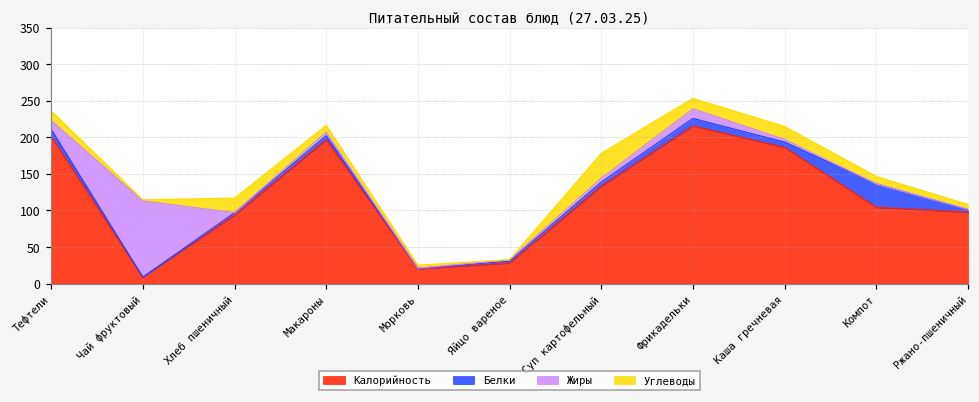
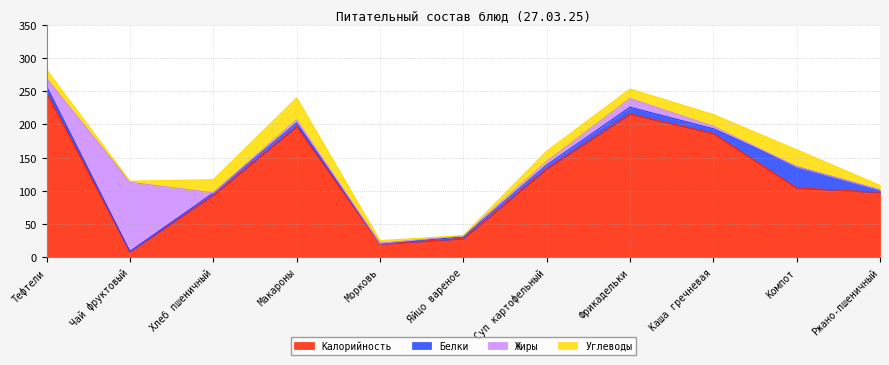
  {
    "Калорийность": {
-     "Тефтели": 200,
+     "Тефтели": 250,
      "Макароны": 200,
      "Суп картофельный": 130,
      "Фрикадельки": 220,
      "Каша гречневая": 190,
      "Компот": 100
    },
    "Белки": {
      "Тефтели": 10,
      "Макароны": 10,
      "Суп картофельный": 10,
      "Фрикадельки": 10
    },
    "Жиры": {
      "Тефтели": 10,
      "Макароны": 0,
      "Суп картофельный": 10,
      "Фрикадельки": 10
    },
    "Углеводы": {
      "Тефтели": 10,
      "Хлеб пшеничный": 20,
-     "Макароны": 10,
+     "Макароны": 30,
      "Морковь": 0,
-     "Суп картофельный": 30,
+     "Суп картофельный": 20,
      "Фрикадельки": 10,
      "Каша гречневая": 20,
-     "Компот": 10,
+     "Компот": 30,
      "Ржано-пшеничный": 10
    }
  }
